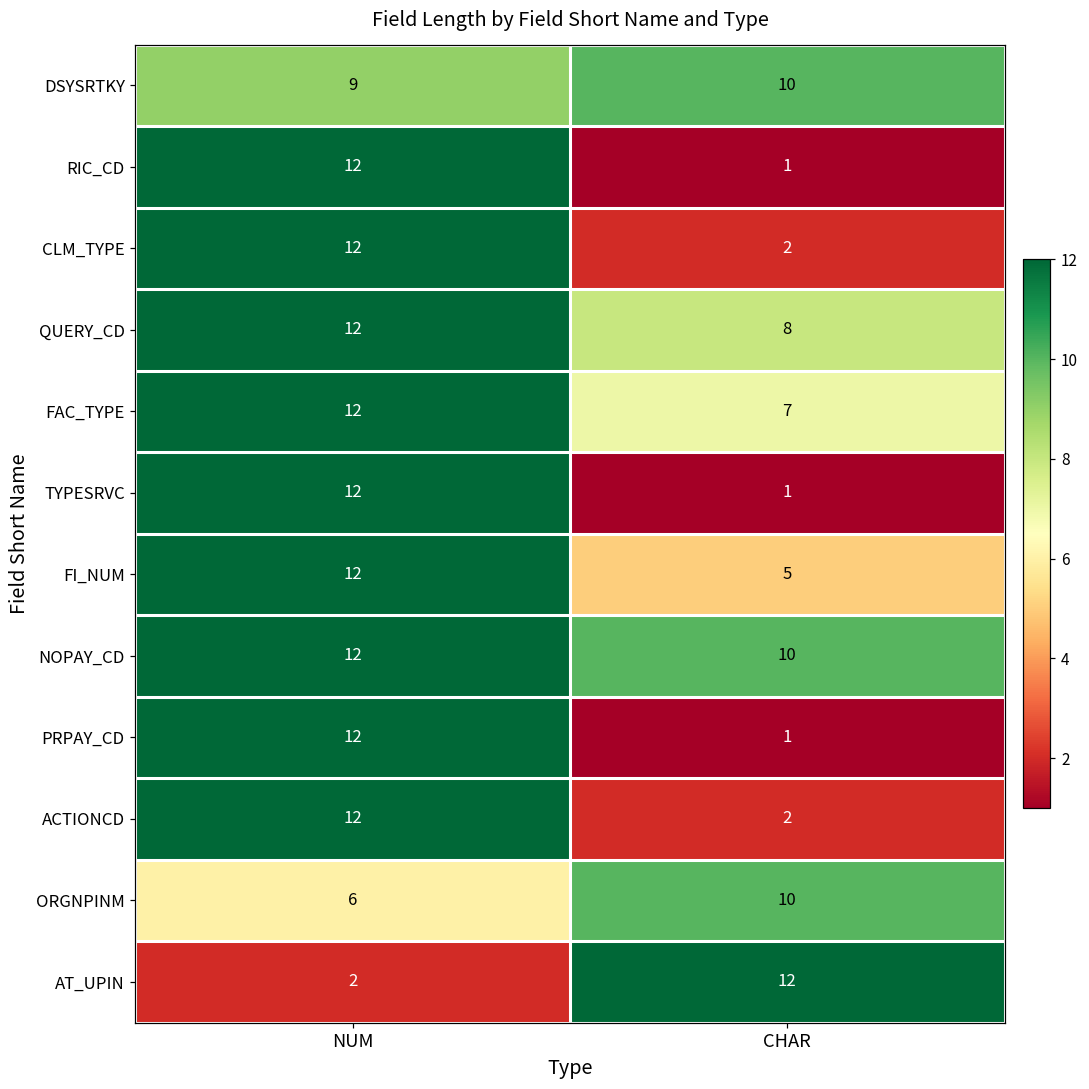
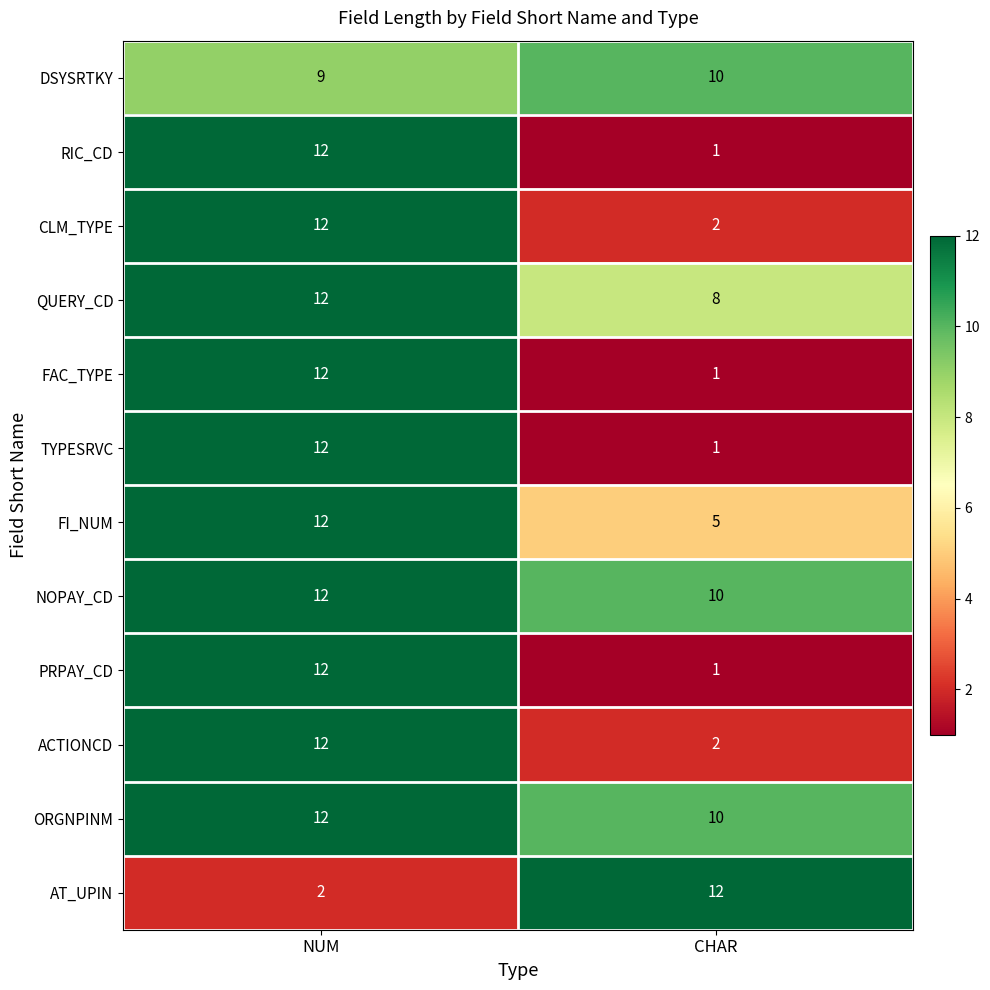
  {
    "DSYSRTKY": {
      "NUM": 9,
      "CHAR": 10
    },
    "RIC_CD": {
      "NUM": 12,
      "CHAR": 1
    },
    "CLM_TYPE": {
      "NUM": 12,
      "CHAR": 2
    },
    "QUERY_CD": {
      "NUM": 12,
      "CHAR": 8
    },
    "FAC_TYPE": {
      "NUM": 12,
-     "CHAR": 7
+     "CHAR": 1
    },
    "TYPESRVC": {
      "NUM": 12,
      "CHAR": 1
    },
    "FI_NUM": {
      "NUM": 12,
      "CHAR": 5
    },
    "NOPAY_CD": {
      "NUM": 12,
      "CHAR": 10
    },
    "PRPAY_CD": {
      "NUM": 12,
      "CHAR": 1
    },
    "ACTIONCD": {
      "NUM": 12,
      "CHAR": 2
    },
    "ORGNPINM": {
-     "NUM": 6,
+     "NUM": 12,
      "CHAR": 10
    },
    "AT_UPIN": {
      "NUM": 2,
      "CHAR": 12
    }
  }
